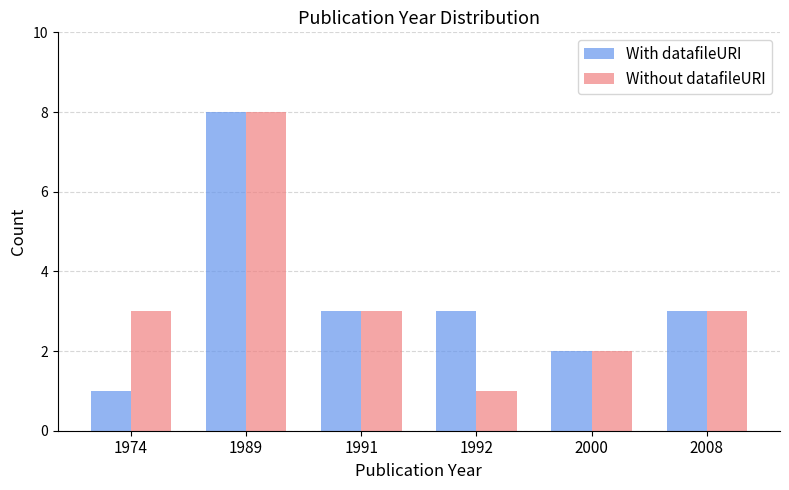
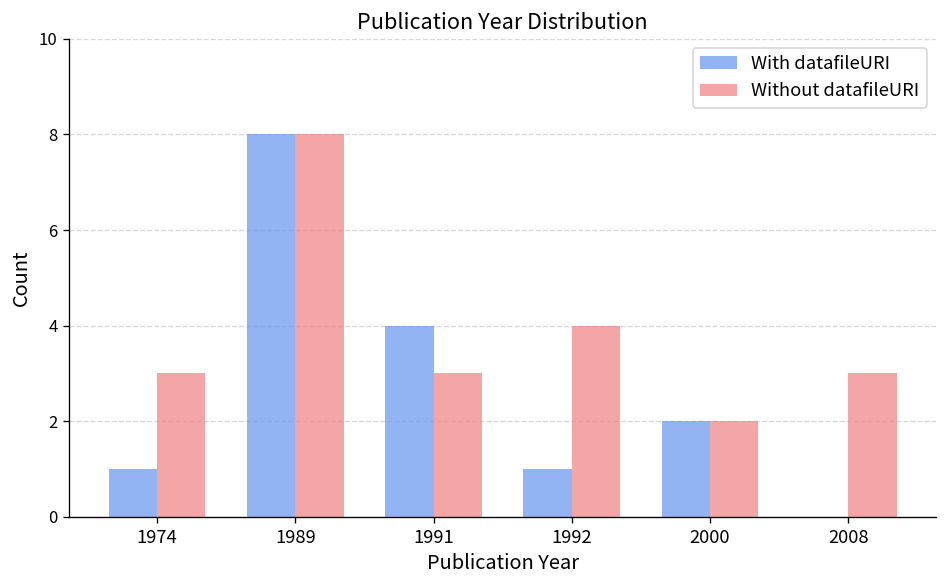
  {
    "With datafileURI": {
      "1974": 1,
      "1989": 8,
-     "1991": 3,
-     "1992": 3,
+     "1991": 4,
+     "1992": 1,
      "2000": 2,
-     "2008": 3
+     "2008": 0
    },
    "Without datafileURI": {
      "1974": 3,
      "1989": 8,
      "1991": 3,
-     "1992": 1,
+     "1992": 4,
      "2000": 2,
      "2008": 3
    }
  }
